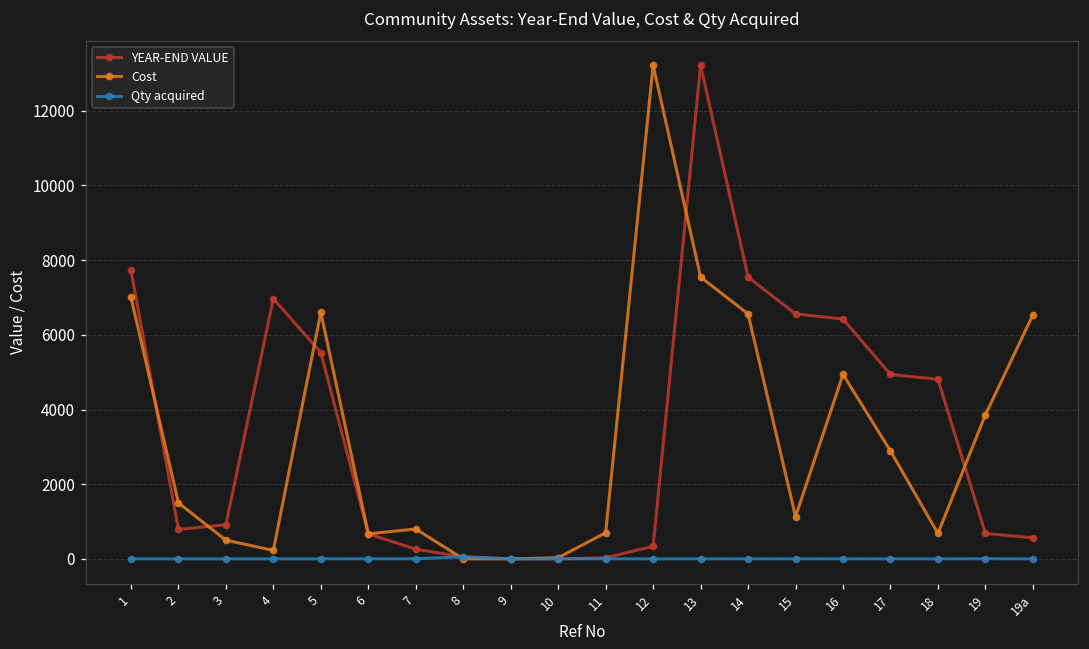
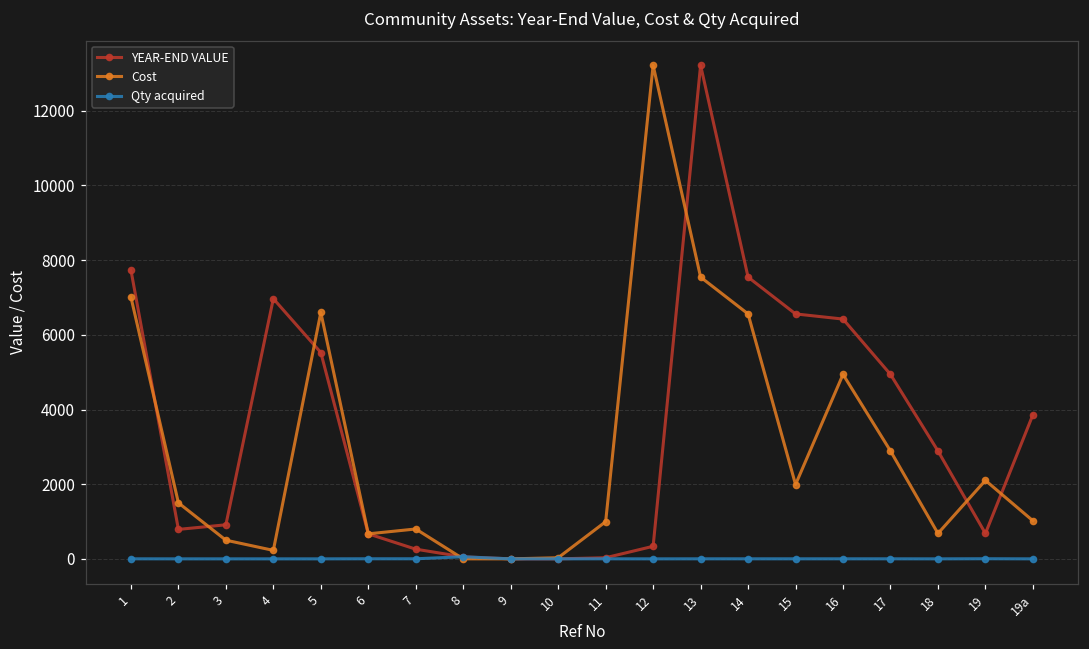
  {
    "YEAR-END VALUE": {
      "1": 7700,
      "2": 800,
      "3": 900,
      "4": 7000,
      "5": 5500,
      "7": 300,
      "12": 300,
      "13": 13200,
      "14": 7500,
      "15": 6600,
      "16": 6400,
      "17": 4900,
-     "18": 4800,
+     "18": 2900,
      "19": 700,
-     "19a": 600
+     "19a": 3900
    },
    "Cost": {
      "1": 7000,
      "2": 1500,
      "3": 500,
      "4": 200,
      "5": 6600,
      "7": 800,
-     "11": 700,
+     "11": 1000,
      "12": 13200,
      "13": 7500,
      "14": 6600,
-     "15": 1100,
+     "15": 2000,
      "16": 4900,
      "17": 2900,
      "18": 700,
-     "19": 3900,
-     "19a": 6500
+     "19": 2100,
+     "19a": 1000
    },
    "Qty acquired": {
      "1": 0,
      "2": 0,
      "3": 0,
      "4": 0,
      "5": 0,
      "6": 0,
      "7": 0,
      "12": 0,
      "13": 0,
      "14": 0,
      "15": 0,
      "16": 0,
      "17": 0,
      "18": 0,
      "19": 0,
      "19a": 0
    }
  }
